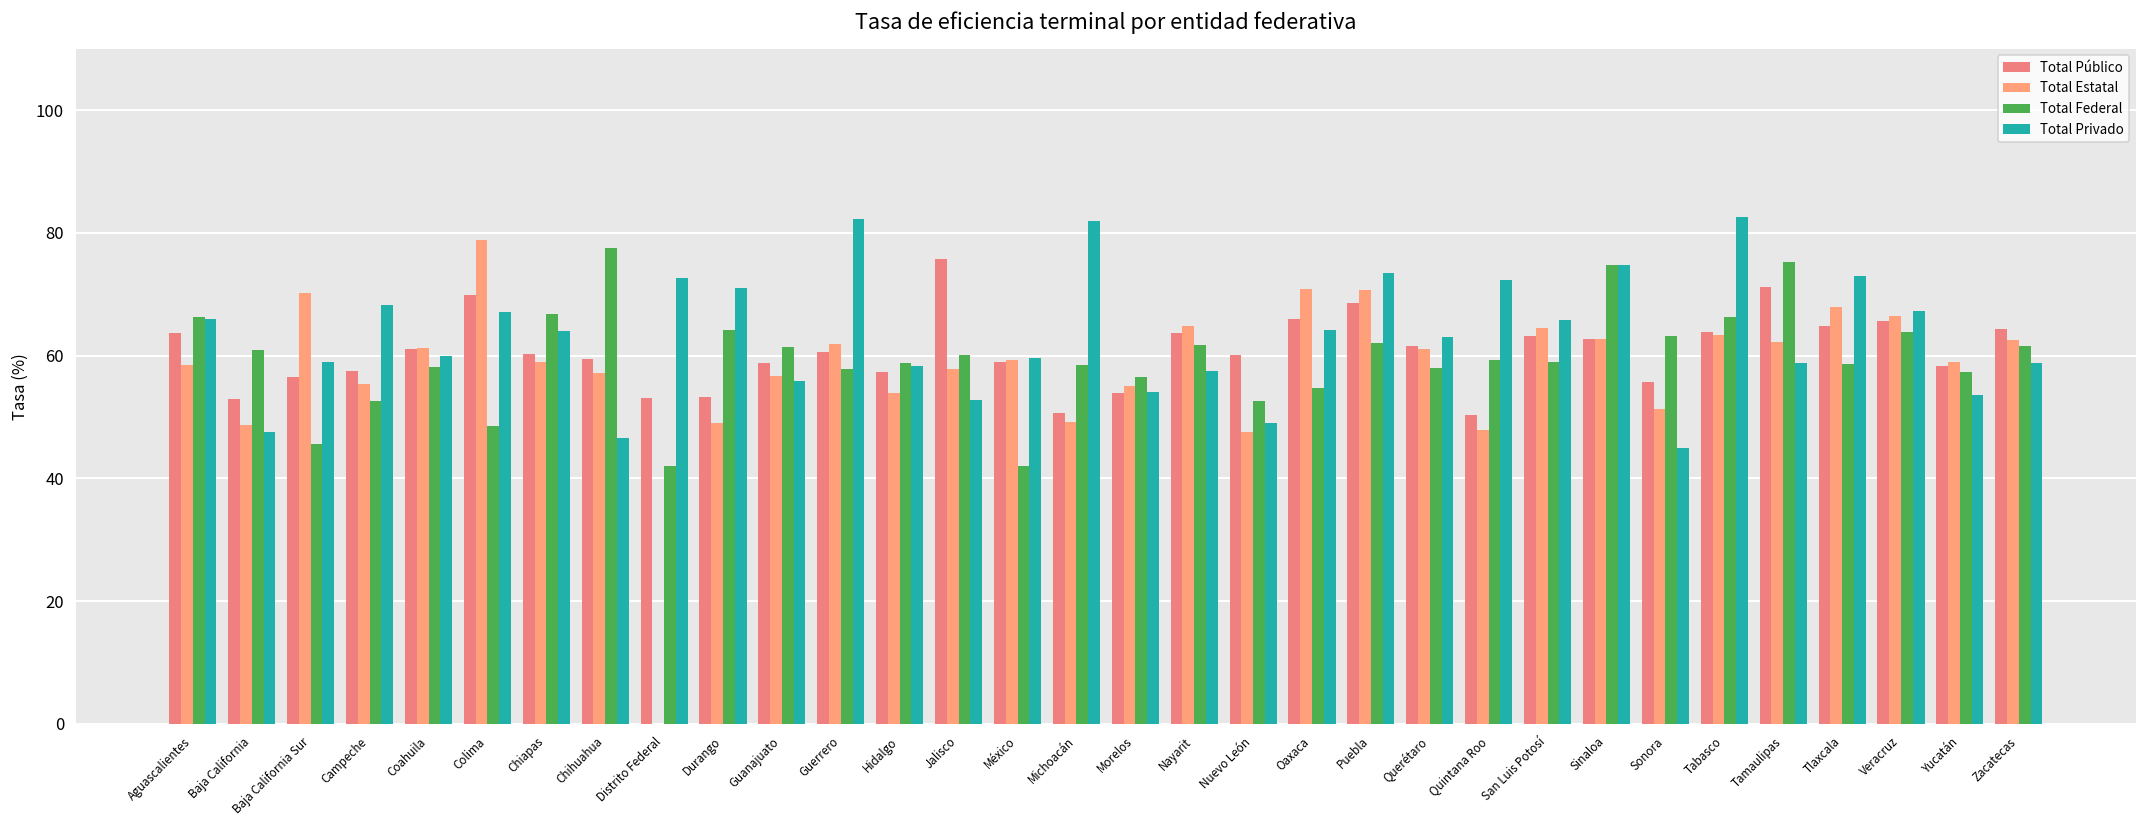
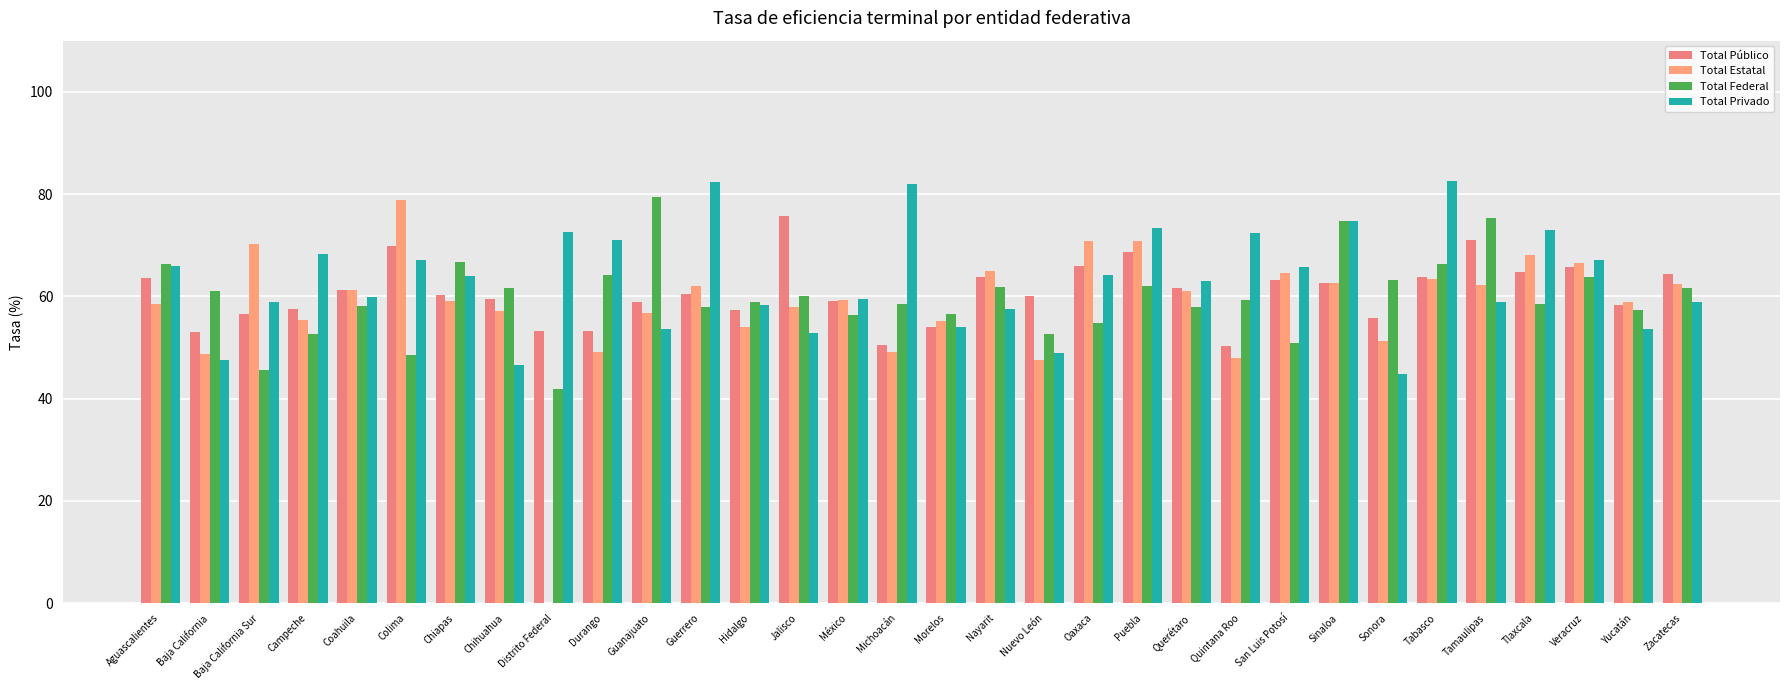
  {
    "Total Federal": {
      "Aguascalientes": 66,
      "Baja California": 61,
      "Baja California Sur": 46,
      "Campeche": 53,
      "Coahuila": 58,
      "Colima": 48,
      "Chiapas": 67,
-     "Chihuahua": 78,
+     "Chihuahua": 62,
      "Distrito Federal": 42,
      "Durango": 64,
-     "Guanajuato": 61,
+     "Guanajuato": 79,
      "Guerrero": 58,
      "Hidalgo": 59,
      "Jalisco": 60,
-     "México": 42,
+     "México": 56,
      "Michoacán": 58,
      "Morelos": 57,
      "Nayarit": 62,
      "Nuevo León": 53,
      "Oaxaca": 55,
      "Puebla": 62,
      "Querétaro": 58,
      "Quintana Roo": 59,
-     "San Luis Potosí": 59,
+     "San Luis Potosí": 51,
      "Sinaloa": 75,
      "Sonora": 63,
      "Tabasco": 66,
      "Tamaulipas": 75,
      "Tlaxcala": 59,
      "Veracruz": 64,
      "Yucatán": 57,
      "Zacatecas": 62
    },
    "Total Privado": {
      "Aguascalientes": 66,
      "Baja California": 47,
      "Baja California Sur": 59,
      "Campeche": 68,
      "Coahuila": 60,
      "Colima": 67,
      "Chiapas": 64,
      "Chihuahua": 47,
      "Distrito Federal": 73,
      "Durango": 71,
-     "Guanajuato": 56,
+     "Guanajuato": 54,
      "Guerrero": 82,
      "Hidalgo": 58,
      "Jalisco": 53,
      "México": 60,
      "Michoacán": 82,
      "Morelos": 54,
      "Nayarit": 57,
      "Nuevo León": 49,
      "Oaxaca": 64,
      "Puebla": 73,
      "Querétaro": 63,
      "Quintana Roo": 72,
      "San Luis Potosí": 66,
      "Sinaloa": 75,
      "Sonora": 45,
      "Tabasco": 83,
      "Tamaulipas": 59,
      "Tlaxcala": 73,
      "Veracruz": 67,
      "Yucatán": 54,
      "Zacatecas": 59
    }
  }
